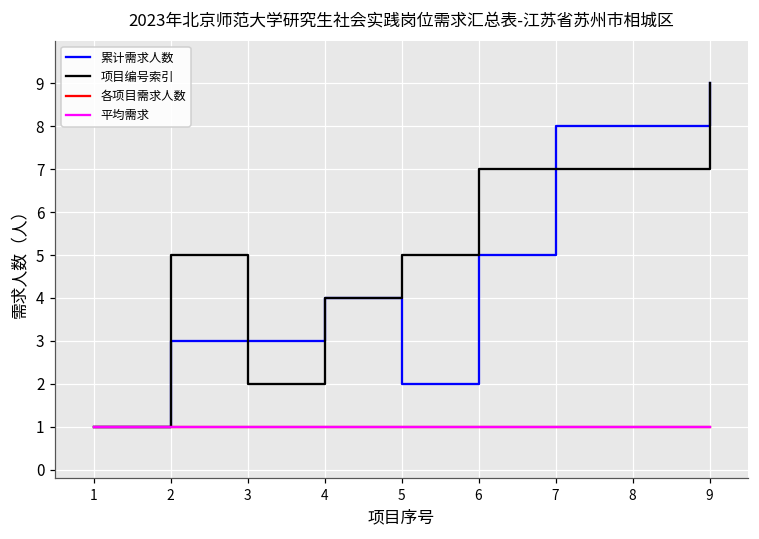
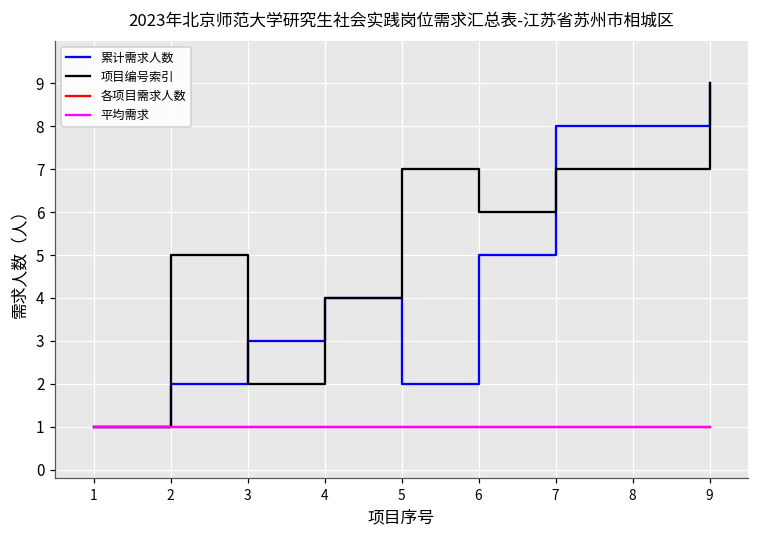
  {
    "累计需求人数": {
-     "2": 3,
+     "2": 2,
      "3": 3,
      "5": 2,
      "6": 5,
      "7": 8,
      "8": 8
    },
    "项目编号索引": {
      "2": 5,
      "3": 2,
-     "5": 5,
-     "6": 7,
+     "5": 7,
+     "6": 6,
      "7": 7,
      "8": 7
    },
    "平均需求": {
      "2": 1,
      "3": 1,
      "4": 1,
      "5": 1,
      "6": 1,
      "7": 1,
      "8": 1,
      "9": 1
    }
  }
